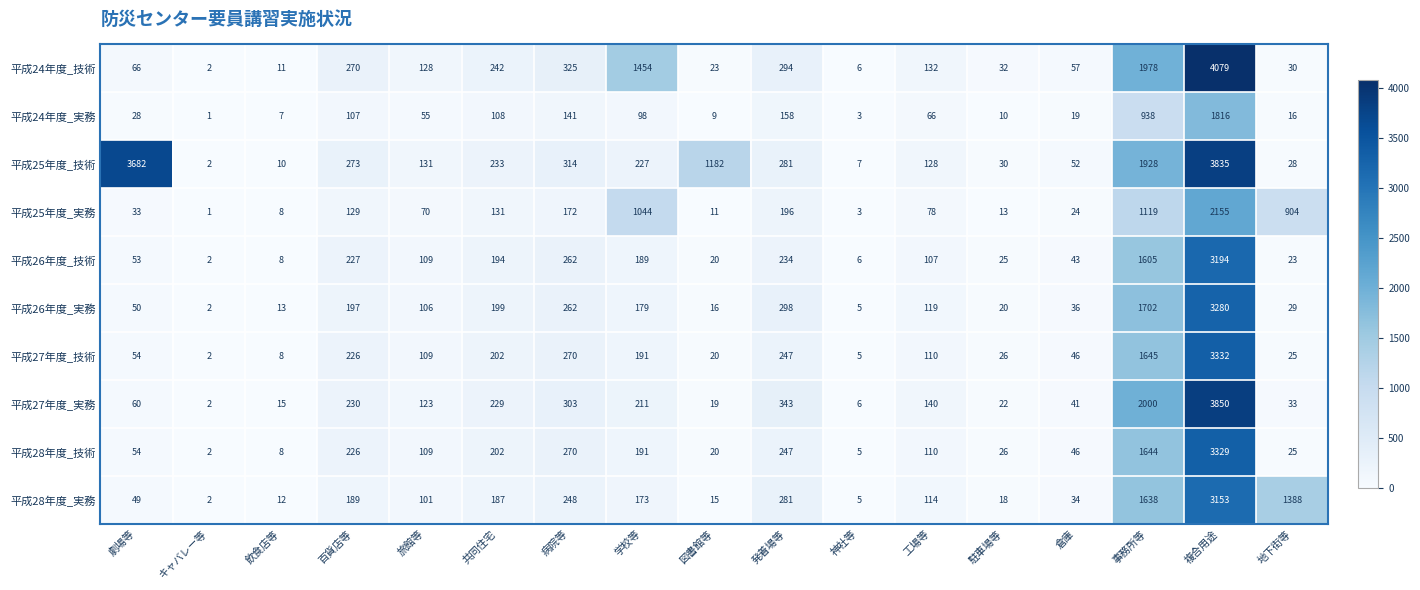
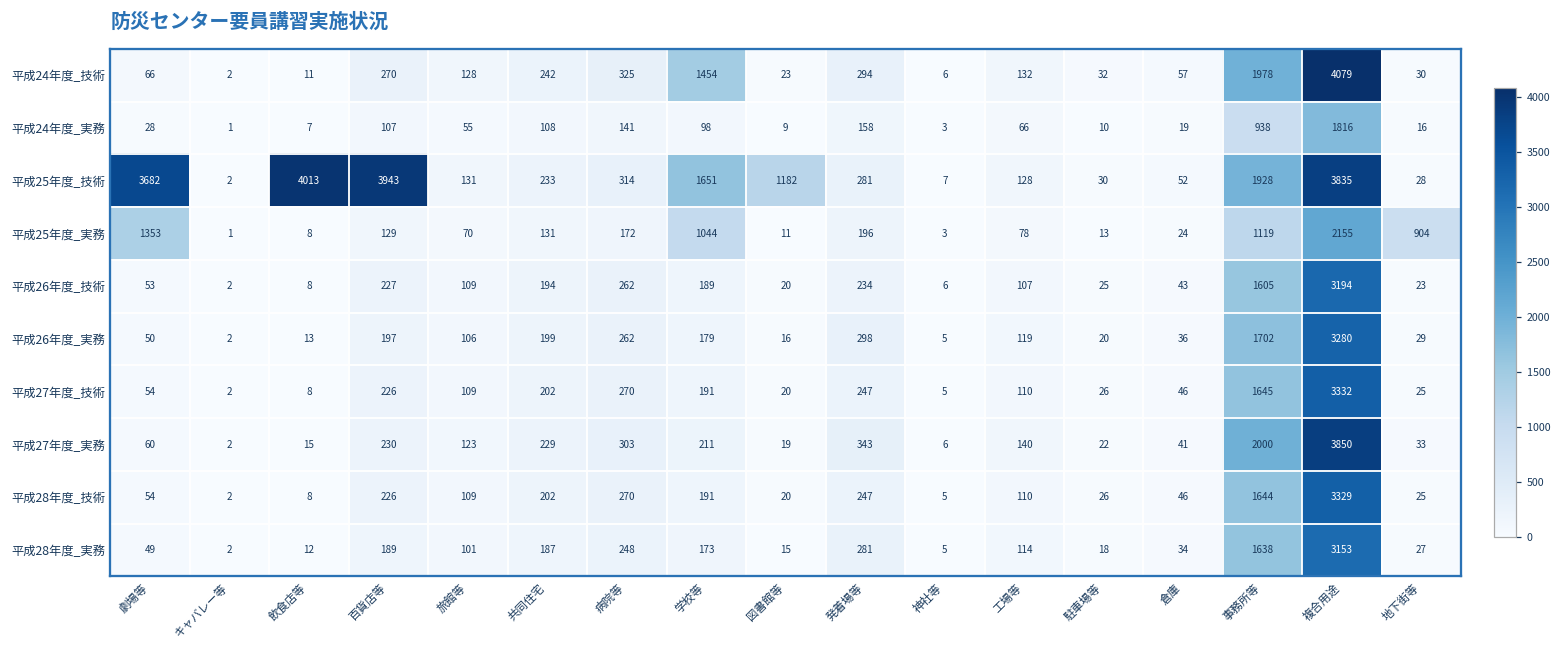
  {
    "平成24年度_技術": {
      "劇場等": 66,
      "キャバレー等": 2,
      "飲食店等": 11,
      "百貨店等": 270,
      "旅館等": 128,
      "共同住宅": 242,
      "病院等": 325,
      "学校等": 1454,
      "図書館等": 23,
      "発着場等": 294,
      "神社等": 6,
      "工場等": 132,
      "駐車場等": 32,
      "倉庫": 57,
      "事務所等": 1978,
      "複合用途": 4079,
      "地下街等": 30
    },
    "平成24年度_実務": {
      "劇場等": 28,
      "キャバレー等": 1,
      "飲食店等": 7,
      "百貨店等": 107,
      "旅館等": 55,
      "共同住宅": 108,
      "病院等": 141,
      "学校等": 98,
      "図書館等": 9,
      "発着場等": 158,
      "神社等": 3,
      "工場等": 66,
      "駐車場等": 10,
      "倉庫": 19,
      "事務所等": 938,
      "複合用途": 1816,
      "地下街等": 16
    },
    "平成25年度_技術": {
      "劇場等": 3682,
      "キャバレー等": 2,
-     "飲食店等": 10,
-     "百貨店等": 273,
+     "飲食店等": 4013,
+     "百貨店等": 3943,
      "旅館等": 131,
      "共同住宅": 233,
      "病院等": 314,
-     "学校等": 227,
+     "学校等": 1651,
      "図書館等": 1182,
      "発着場等": 281,
      "神社等": 7,
      "工場等": 128,
      "駐車場等": 30,
      "倉庫": 52,
      "事務所等": 1928,
      "複合用途": 3835,
      "地下街等": 28
    },
    "平成25年度_実務": {
-     "劇場等": 33,
+     "劇場等": 1353,
      "キャバレー等": 1,
      "飲食店等": 8,
      "百貨店等": 129,
      "旅館等": 70,
      "共同住宅": 131,
      "病院等": 172,
      "学校等": 1044,
      "図書館等": 11,
      "発着場等": 196,
      "神社等": 3,
      "工場等": 78,
      "駐車場等": 13,
      "倉庫": 24,
      "事務所等": 1119,
      "複合用途": 2155,
      "地下街等": 904
    },
    "平成26年度_技術": {
      "劇場等": 53,
      "キャバレー等": 2,
      "飲食店等": 8,
      "百貨店等": 227,
      "旅館等": 109,
      "共同住宅": 194,
      "病院等": 262,
      "学校等": 189,
      "図書館等": 20,
      "発着場等": 234,
      "神社等": 6,
      "工場等": 107,
      "駐車場等": 25,
      "倉庫": 43,
      "事務所等": 1605,
      "複合用途": 3194,
      "地下街等": 23
    },
    "平成26年度_実務": {
      "劇場等": 50,
      "キャバレー等": 2,
      "飲食店等": 13,
      "百貨店等": 197,
      "旅館等": 106,
      "共同住宅": 199,
      "病院等": 262,
      "学校等": 179,
      "図書館等": 16,
      "発着場等": 298,
      "神社等": 5,
      "工場等": 119,
      "駐車場等": 20,
      "倉庫": 36,
      "事務所等": 1702,
      "複合用途": 3280,
      "地下街等": 29
    },
    "平成27年度_技術": {
      "劇場等": 54,
      "キャバレー等": 2,
      "飲食店等": 8,
      "百貨店等": 226,
      "旅館等": 109,
      "共同住宅": 202,
      "病院等": 270,
      "学校等": 191,
      "図書館等": 20,
      "発着場等": 247,
      "神社等": 5,
      "工場等": 110,
      "駐車場等": 26,
      "倉庫": 46,
      "事務所等": 1645,
      "複合用途": 3332,
      "地下街等": 25
    },
    "平成27年度_実務": {
      "劇場等": 60,
      "キャバレー等": 2,
      "飲食店等": 15,
      "百貨店等": 230,
      "旅館等": 123,
      "共同住宅": 229,
      "病院等": 303,
      "学校等": 211,
      "図書館等": 19,
      "発着場等": 343,
      "神社等": 6,
      "工場等": 140,
      "駐車場等": 22,
      "倉庫": 41,
      "事務所等": 2000,
      "複合用途": 3850,
      "地下街等": 33
    },
    "平成28年度_技術": {
      "劇場等": 54,
      "キャバレー等": 2,
      "飲食店等": 8,
      "百貨店等": 226,
      "旅館等": 109,
      "共同住宅": 202,
      "病院等": 270,
      "学校等": 191,
      "図書館等": 20,
      "発着場等": 247,
      "神社等": 5,
      "工場等": 110,
      "駐車場等": 26,
      "倉庫": 46,
      "事務所等": 1644,
      "複合用途": 3329,
      "地下街等": 25
    },
    "平成28年度_実務": {
      "劇場等": 49,
      "キャバレー等": 2,
      "飲食店等": 12,
      "百貨店等": 189,
      "旅館等": 101,
      "共同住宅": 187,
      "病院等": 248,
      "学校等": 173,
      "図書館等": 15,
      "発着場等": 281,
      "神社等": 5,
      "工場等": 114,
      "駐車場等": 18,
      "倉庫": 34,
      "事務所等": 1638,
      "複合用途": 3153,
-     "地下街等": 1388
+     "地下街等": 27
    }
  }
